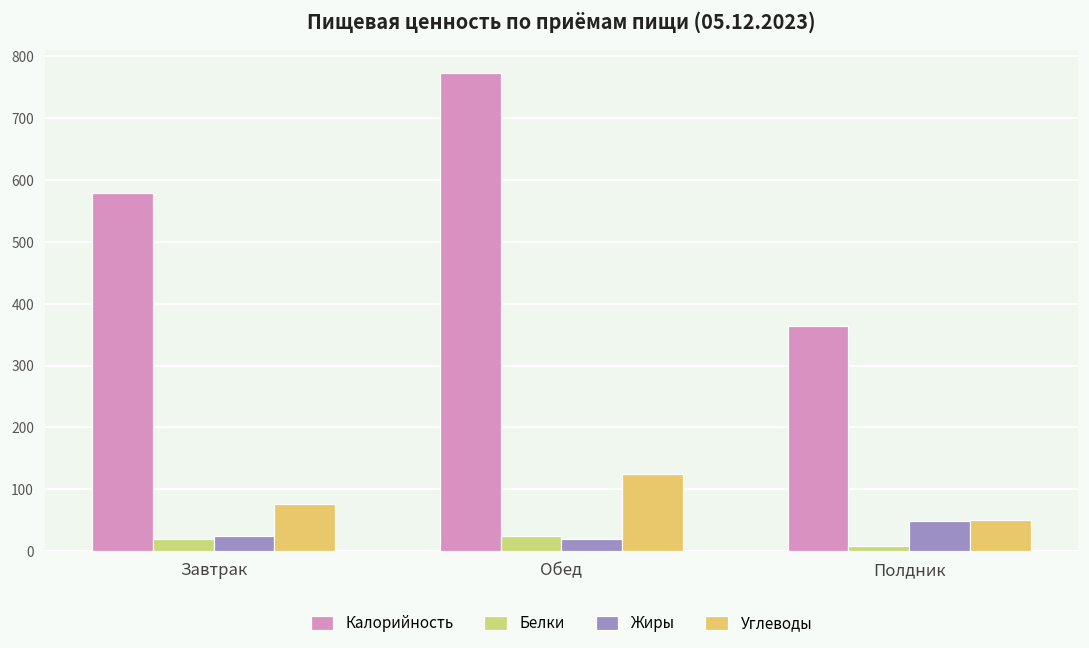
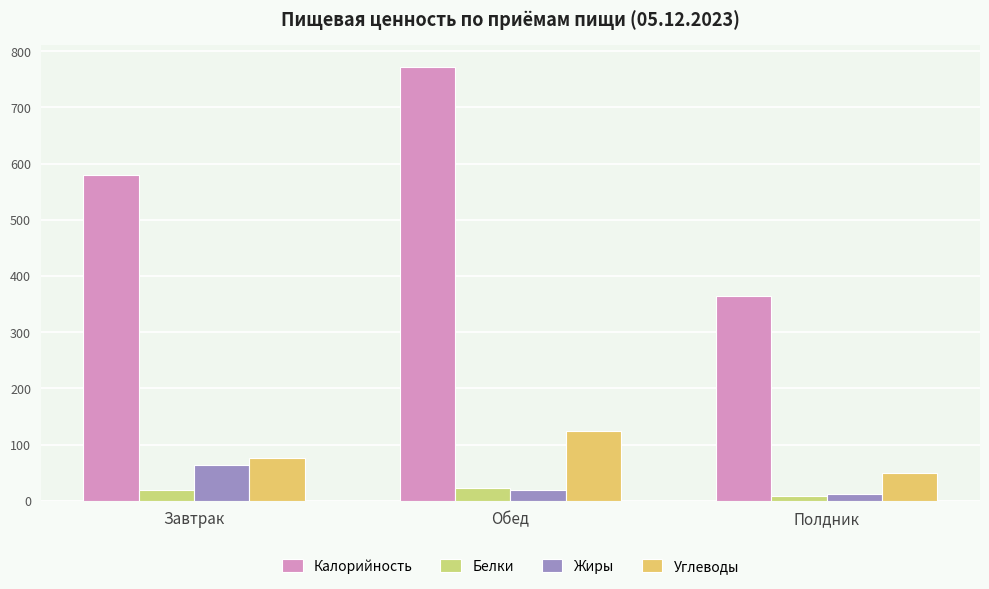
  {
    "Калорийность": {
      "Завтрак": 580,
      "Обед": 770,
      "Полдник": 360
    },
    "Жиры": {
-     "Завтрак": 20,
+     "Завтрак": 60,
      "Обед": 20,
-     "Полдник": 50
+     "Полдник": 10
    }
  }
